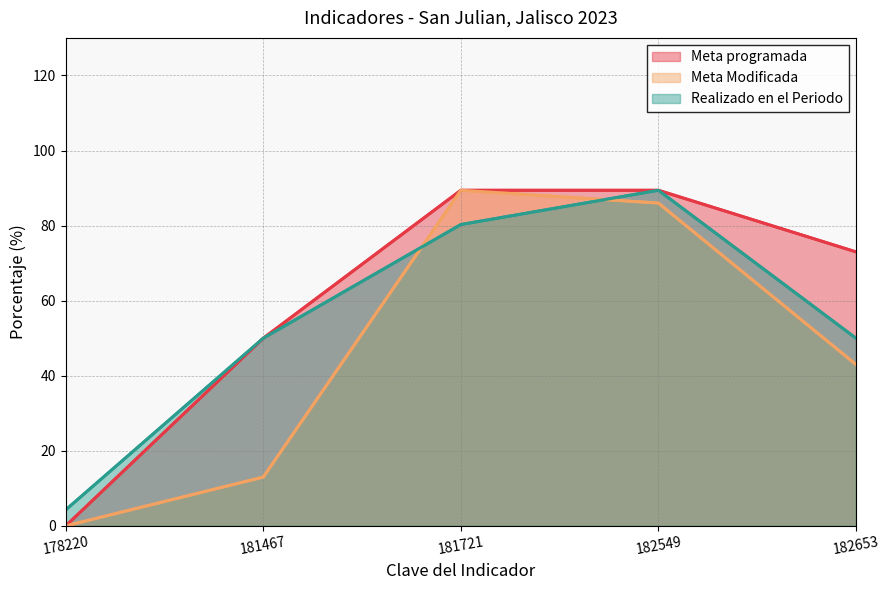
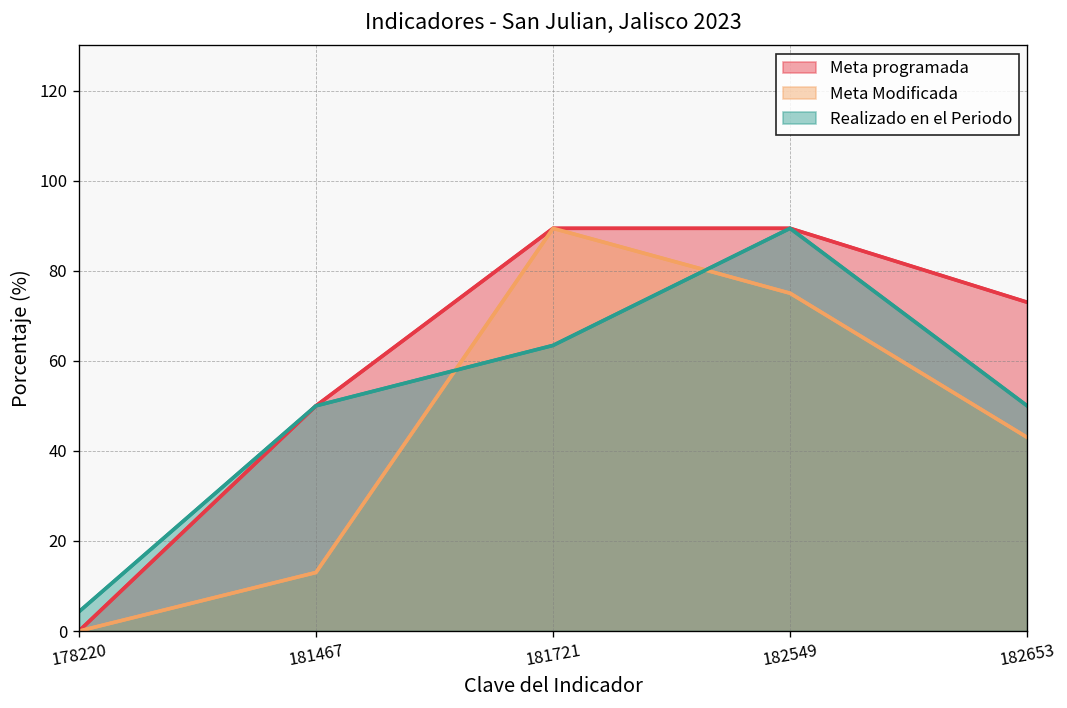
  {
    "Meta programada": {
      "182653": 73
    },
    "Meta Modificada": {
      "181467": 13,
-     "182549": 86,
+     "182549": 75,
      "182653": 43
    },
    "Realizado en el Periodo": {
      "178220": 4,
-     "181721": 80,
+     "181721": 63,
      "182653": 50
    }
  }
